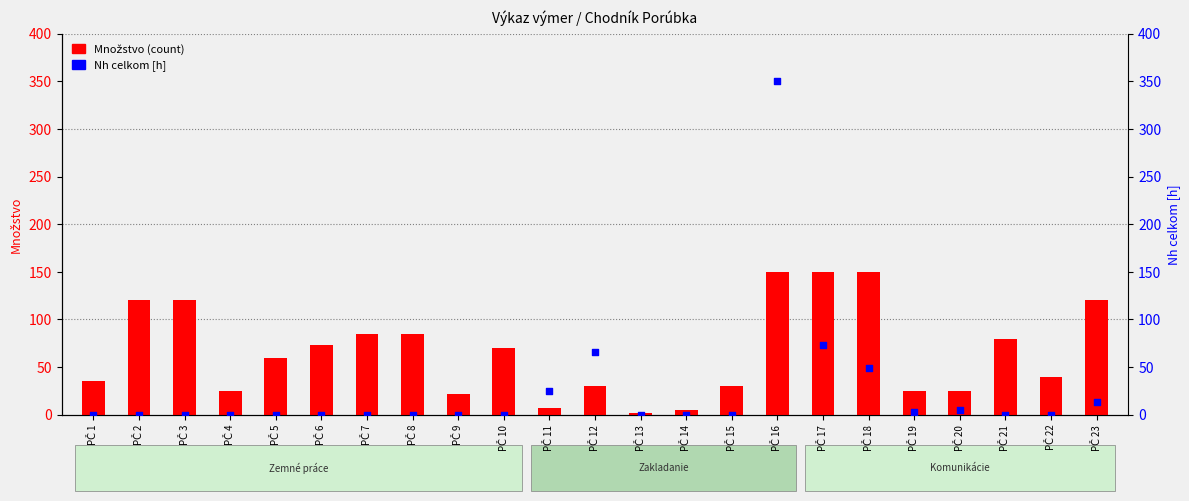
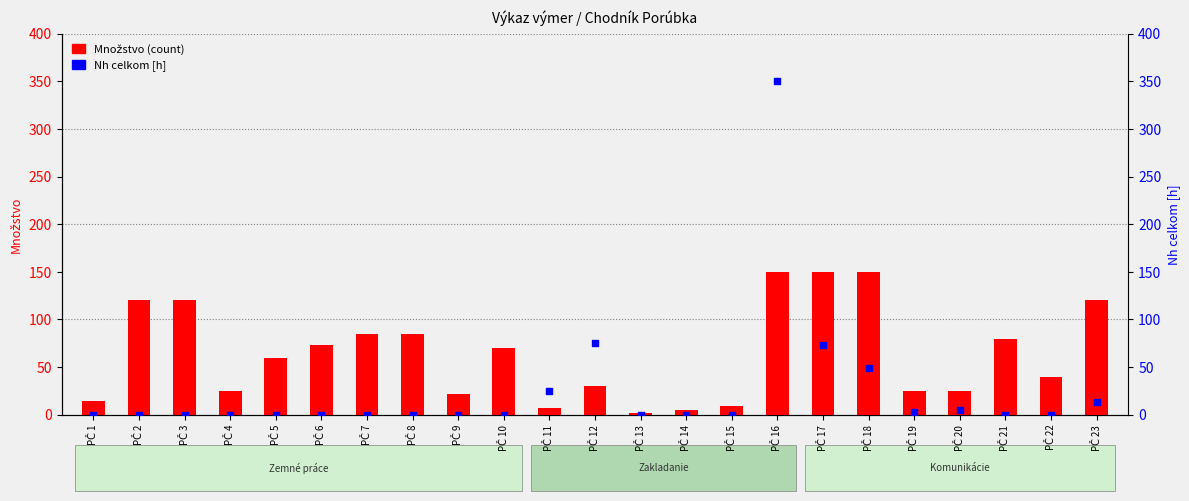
  {
    "Množstvo (count)": {
-     "PČ 1": 40,
+     "PČ 1": 10,
      "PČ 2": 120,
      "PČ 3": 120,
      "PČ 4": 30,
      "PČ 5": 60,
      "PČ 6": 70,
      "PČ 7": 90,
      "PČ 8": 90,
      "PČ 9": 20,
      "PČ 10": 70,
      "PČ 11": 10,
      "PČ 12": 30,
      "PČ 14": 10,
-     "PČ 15": 30,
+     "PČ 15": 10,
      "PČ 16": 150,
      "PČ 17": 150,
      "PČ 18": 150,
      "PČ 19": 30,
      "PČ 20": 30,
      "PČ 21": 80,
      "PČ 22": 40,
      "PČ 23": 120
    },
    "Nh celkom [h]": {
-     "PČ 12": 70
+     "PČ 12": 80
    }
  }
